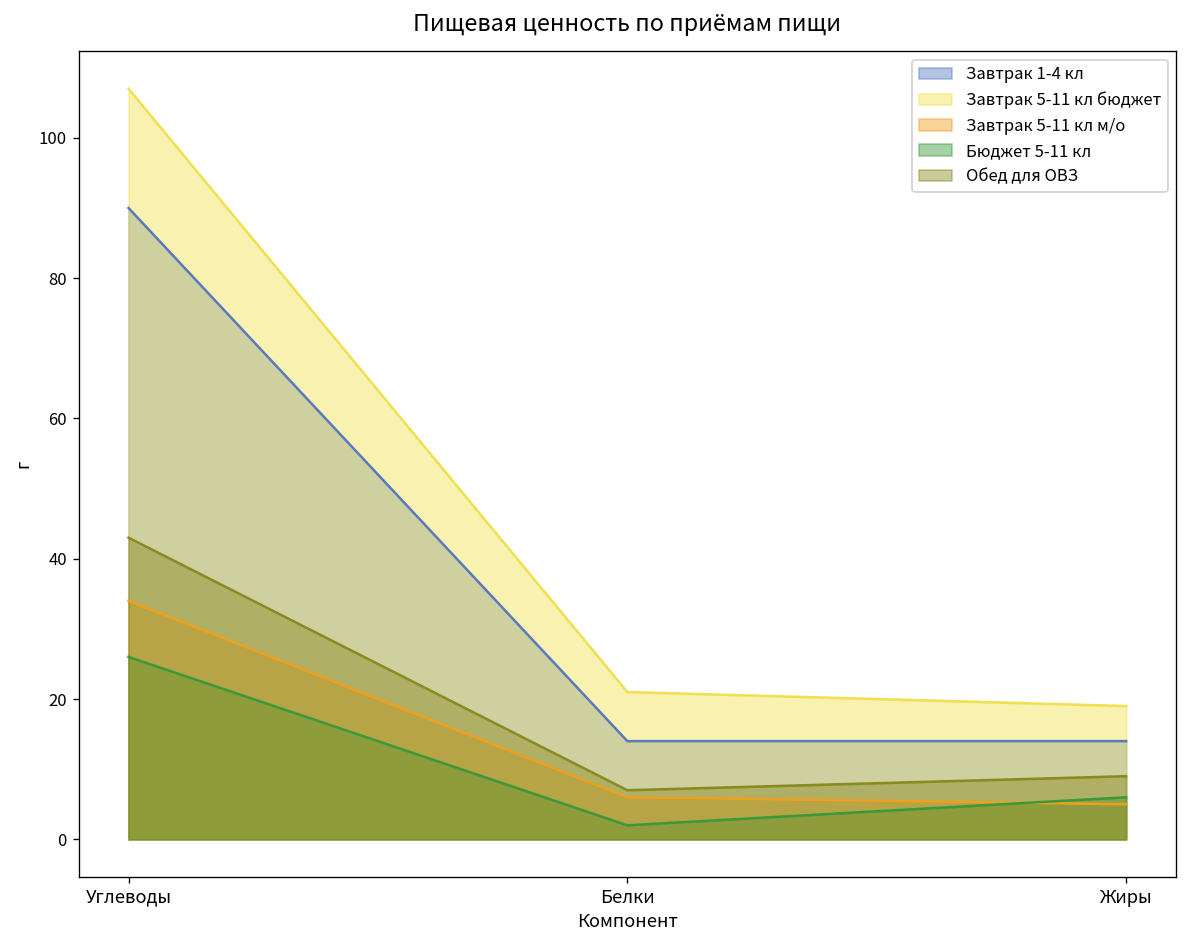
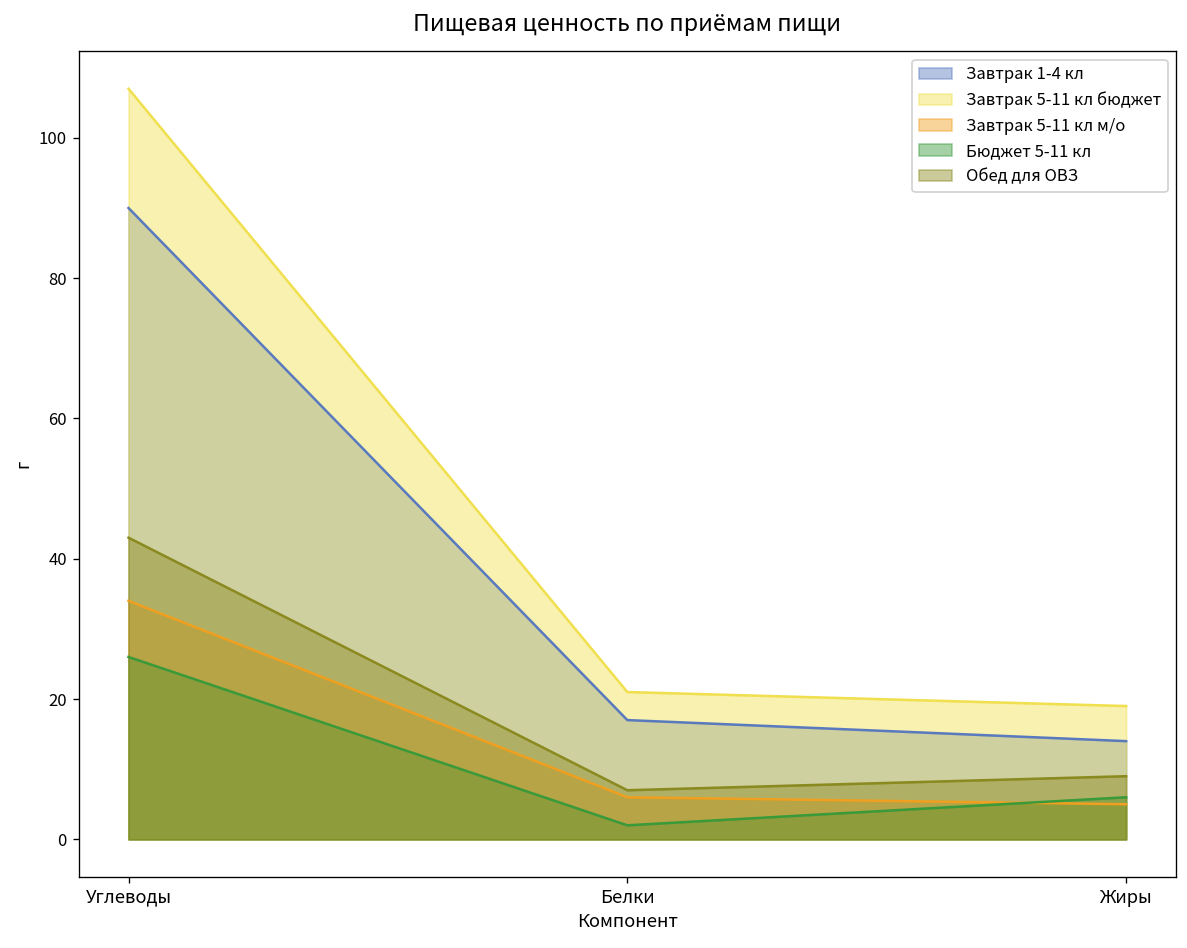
  {
    "Завтрак 1-4 кл": {
      "Углеводы": 90,
-     "Белки": 14,
+     "Белки": 17,
      "Жиры": 14
    }
  }
